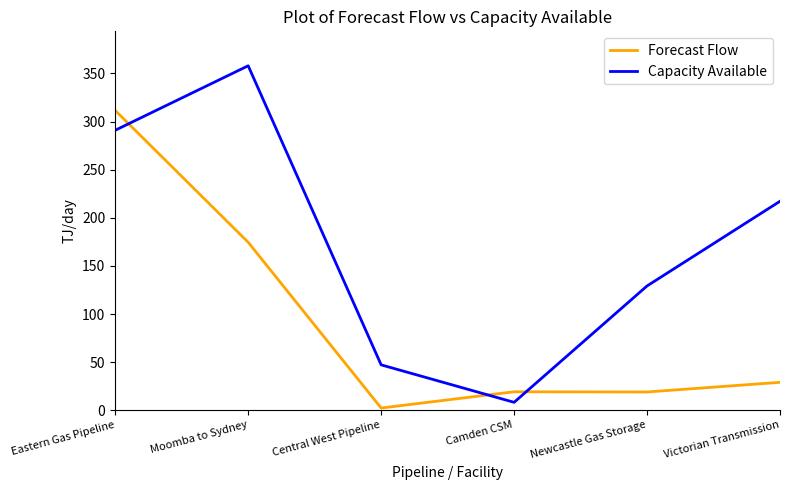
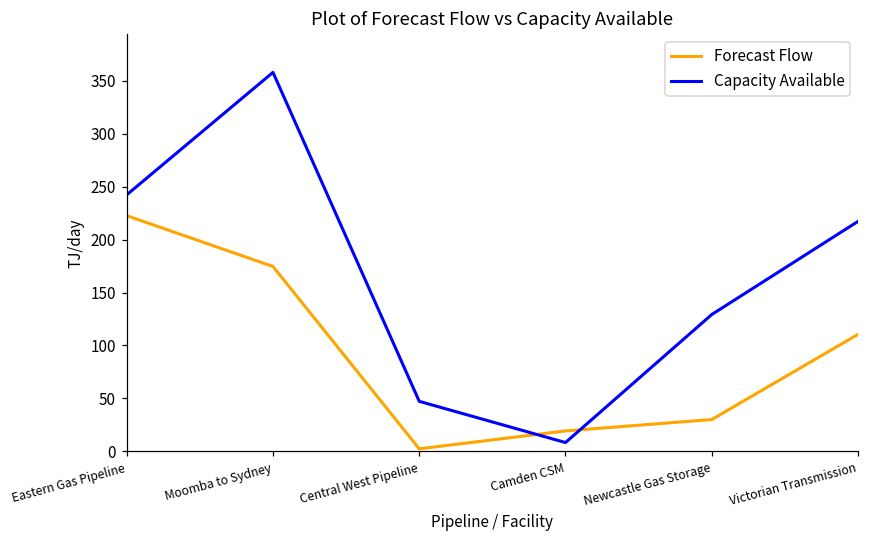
  {
    "Forecast Flow": {
-     "Eastern Gas Pipeline": 310,
+     "Eastern Gas Pipeline": 220,
      "Moomba to Sydney": 170,
      "Central West Pipeline": 0,
      "Camden CSM": 20,
-     "Newcastle Gas Storage": 20,
-     "Victorian Transmission": 30
+     "Newcastle Gas Storage": 30,
+     "Victorian Transmission": 110
    },
    "Capacity Available": {
-     "Eastern Gas Pipeline": 290,
+     "Eastern Gas Pipeline": 240,
      "Moomba to Sydney": 360,
      "Central West Pipeline": 50,
      "Camden CSM": 10,
      "Newcastle Gas Storage": 130,
      "Victorian Transmission": 220
    }
  }
